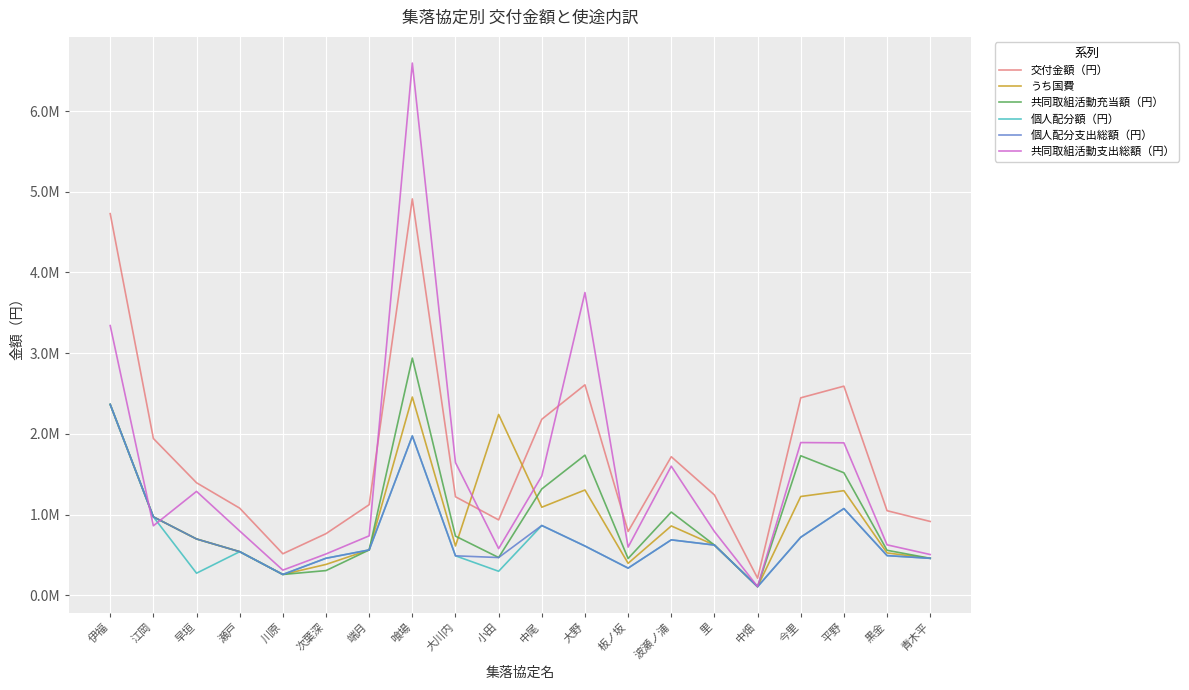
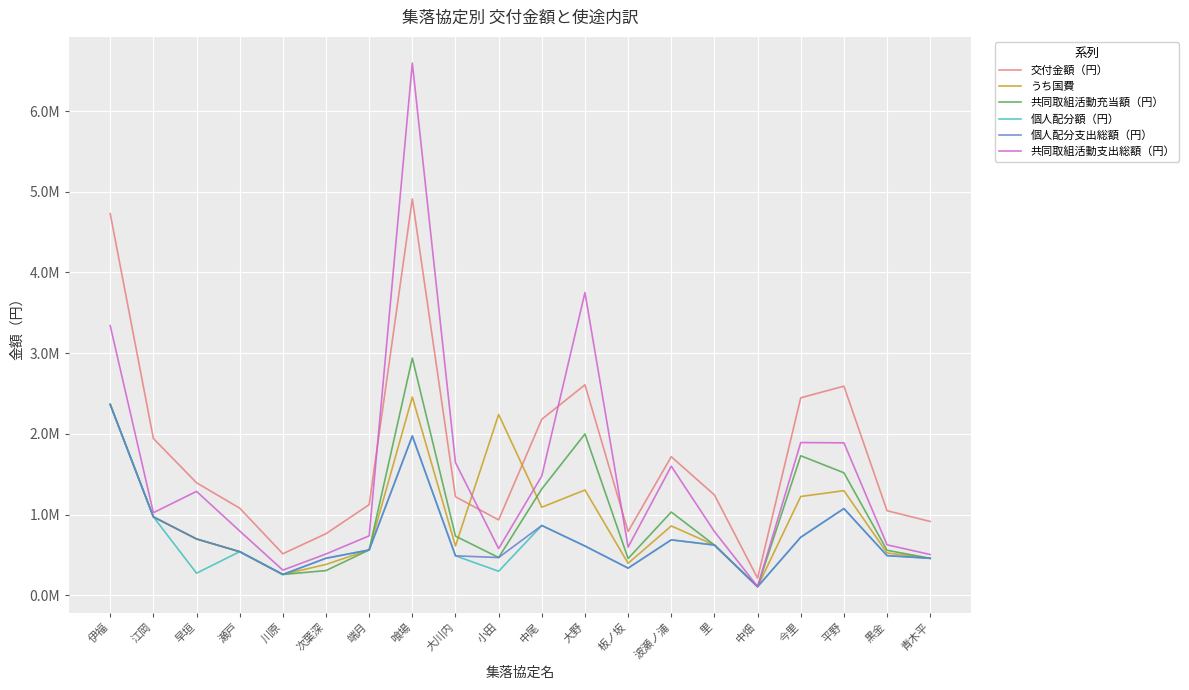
  {
    "交付金額（円）": {
      "伊福": 4700000,
      "江岡": 1900000,
      "早垣": 1400000,
      "瀬戸": 1100000,
      "川原": 500000,
      "次葉深": 800000,
      "端月": 1100000,
      "喰場": 4900000,
      "大川内": 1200000,
      "小田": 900000,
      "中尾": 2200000,
      "大野": 2600000,
      "板ノ坂": 800000,
      "波瀬ノ浦": 1700000,
      "里": 1200000,
      "中畑": 200000,
      "今里": 2400000,
      "平野": 2600000,
      "黒金": 1000000,
      "青木平": 900000
    },
    "うち国費": {
      "次葉深": 400000,
      "喰場": 2500000,
      "大川内": 600000,
      "小田": 2200000,
      "中尾": 1100000,
      "大野": 1300000,
      "板ノ坂": 400000,
      "波瀬ノ浦": 900000,
      "今里": 1200000,
      "平野": 1300000,
      "黒金": 500000
    },
    "共同取組活動充当額（円）": {
      "次葉深": 300000,
      "喰場": 2900000,
      "大川内": 700000,
      "中尾": 1300000,
-     "大野": 1700000,
+     "大野": 2000000,
      "板ノ坂": 500000,
      "波瀬ノ浦": 1000000,
      "今里": 1700000,
      "平野": 1500000,
      "黒金": 600000
    },
    "個人配分額（円）": {
      "早垣": 300000,
      "小田": 300000
    },
    "共同取組活動支出総額（円）": {
      "伊福": 3300000,
-     "江岡": 900000,
+     "江岡": 1000000,
      "早垣": 1300000,
      "瀬戸": 800000,
      "川原": 300000,
      "次葉深": 500000,
      "端月": 700000,
      "喰場": 6600000,
      "大川内": 1600000,
      "小田": 600000,
      "中尾": 1500000,
      "大野": 3800000,
      "板ノ坂": 600000,
      "波瀬ノ浦": 1600000,
      "里": 800000,
      "今里": 1900000,
      "平野": 1900000,
      "黒金": 600000,
      "青木平": 500000
    }
  }
